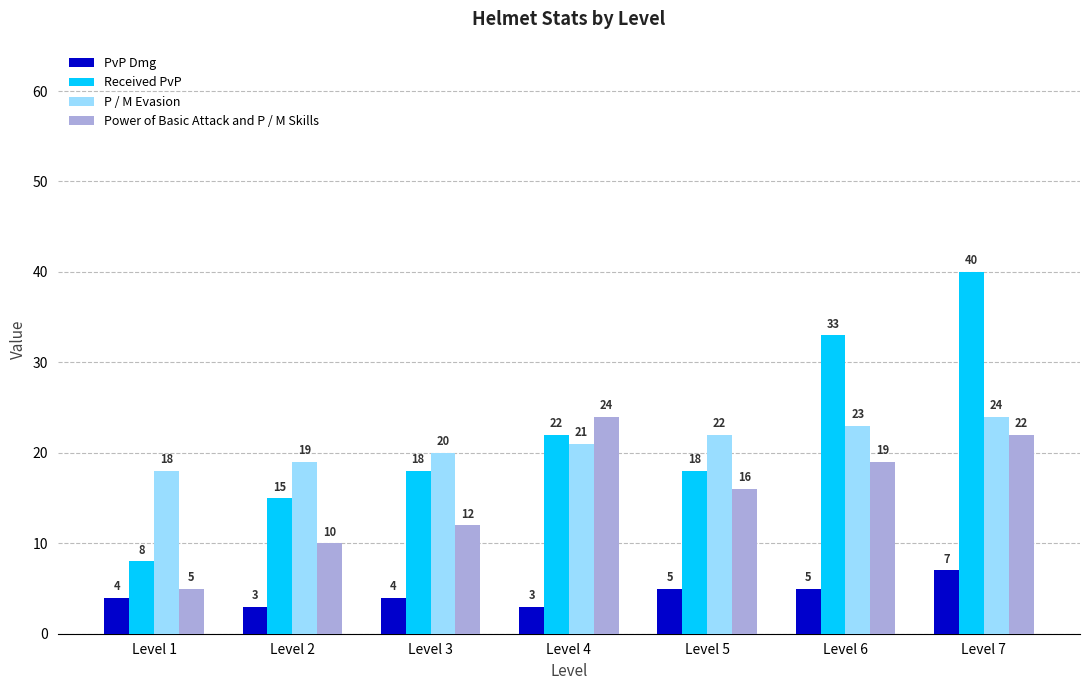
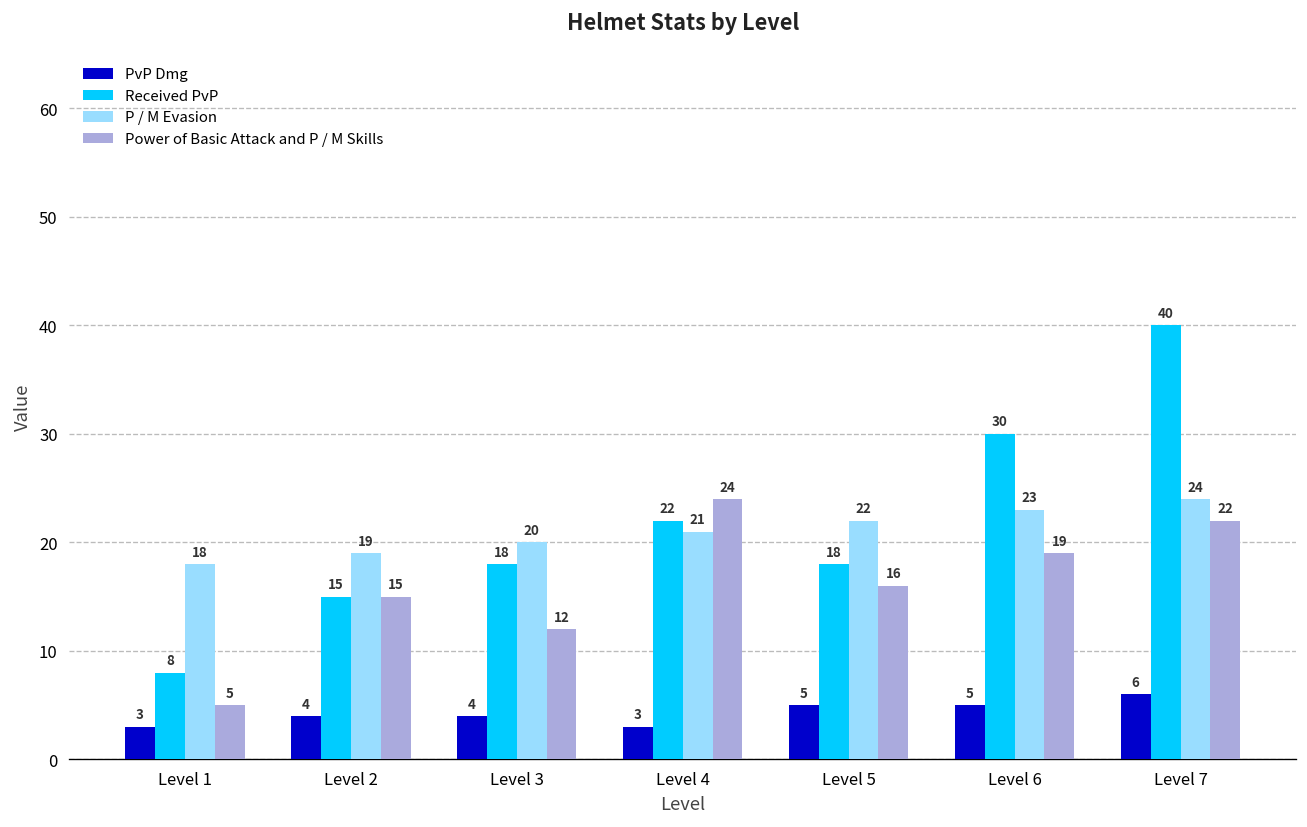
  {
    "PvP Dmg": {
-     "Level 1": 4,
-     "Level 2": 3,
+     "Level 1": 3,
+     "Level 2": 4,
      "Level 3": 4,
      "Level 4": 3,
      "Level 5": 5,
      "Level 6": 5,
-     "Level 7": 7
+     "Level 7": 6
    },
    "Received PvP": {
      "Level 1": 8,
      "Level 2": 15,
      "Level 3": 18,
      "Level 4": 22,
      "Level 5": 18,
-     "Level 6": 33,
+     "Level 6": 30,
      "Level 7": 40
    },
    "P / M Evasion": {
      "Level 1": 18,
      "Level 2": 19,
      "Level 3": 20,
      "Level 4": 21,
      "Level 5": 22,
      "Level 6": 23,
      "Level 7": 24
    },
    "Power of Basic Attack and P / M Skills": {
      "Level 1": 5,
-     "Level 2": 10,
+     "Level 2": 15,
      "Level 3": 12,
      "Level 4": 24,
      "Level 5": 16,
      "Level 6": 19,
      "Level 7": 22
    }
  }
